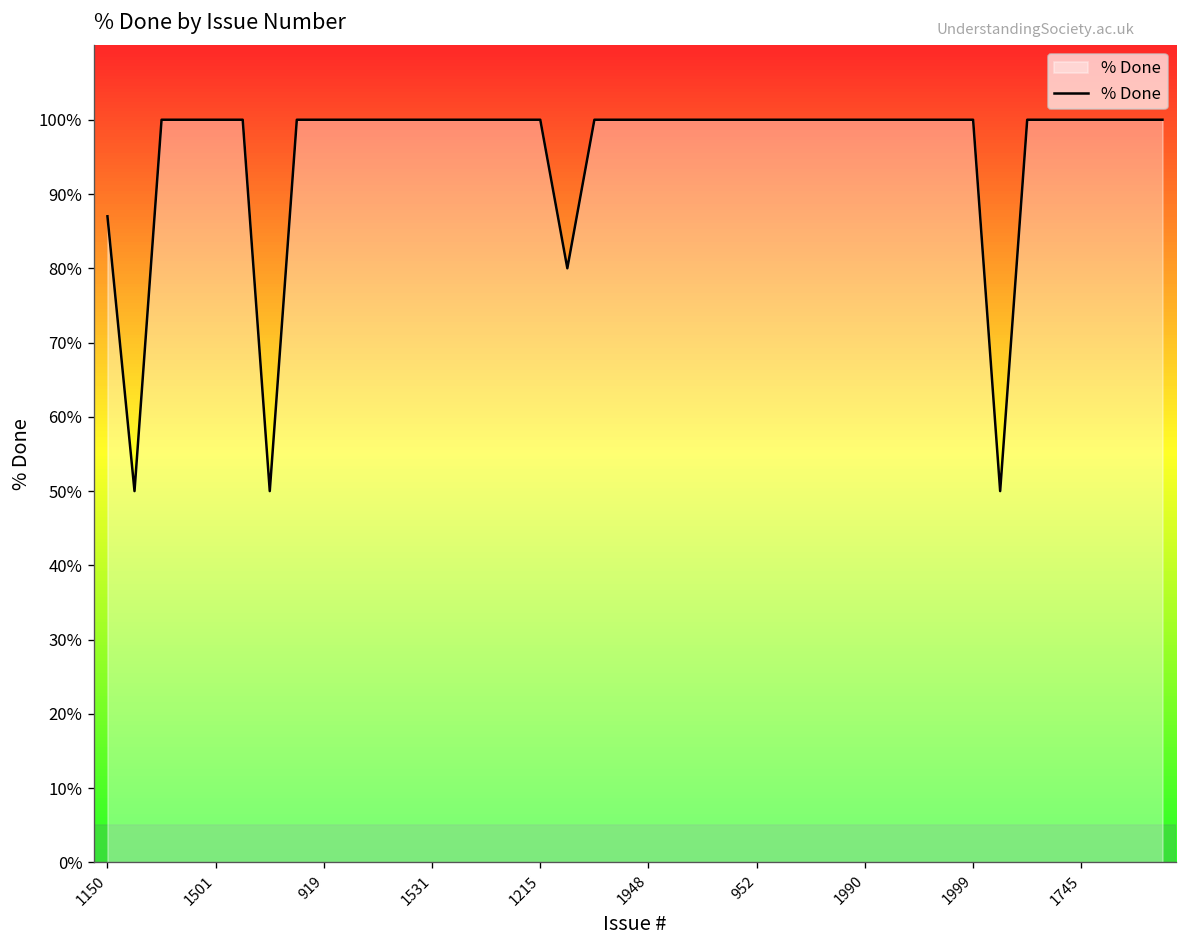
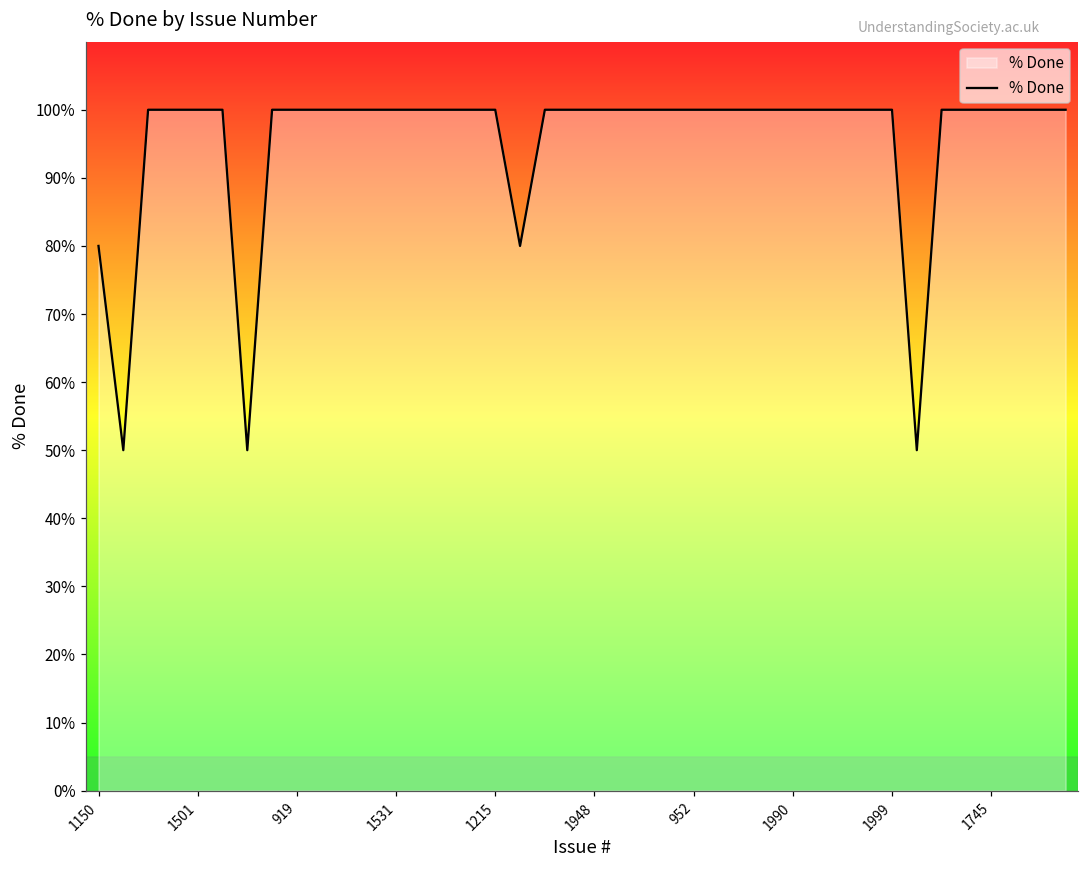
  {
-   "1150": "87%",
+   "1150": "80%",
    "1501": "100%",
    "919": "100%",
    "1531": "100%",
    "1215": "100%",
    "1948": "100%",
    "952": "100%",
    "1990": "100%",
    "1999": "100%",
    "1745": "100%"
  }
